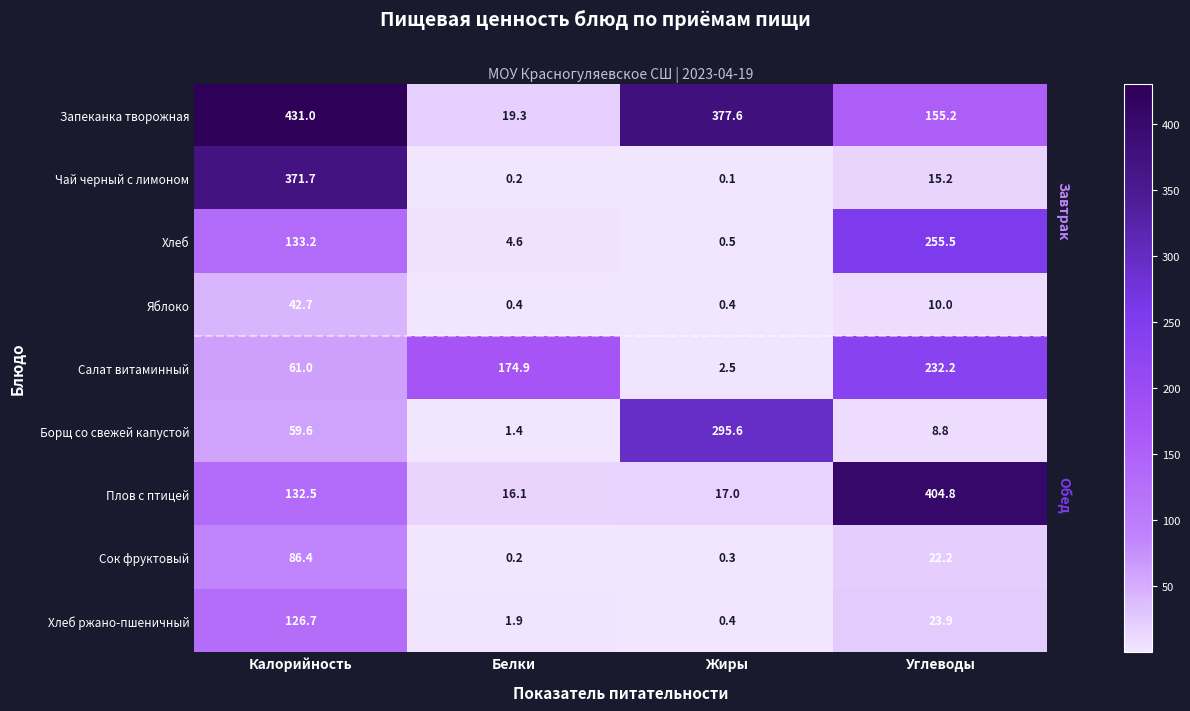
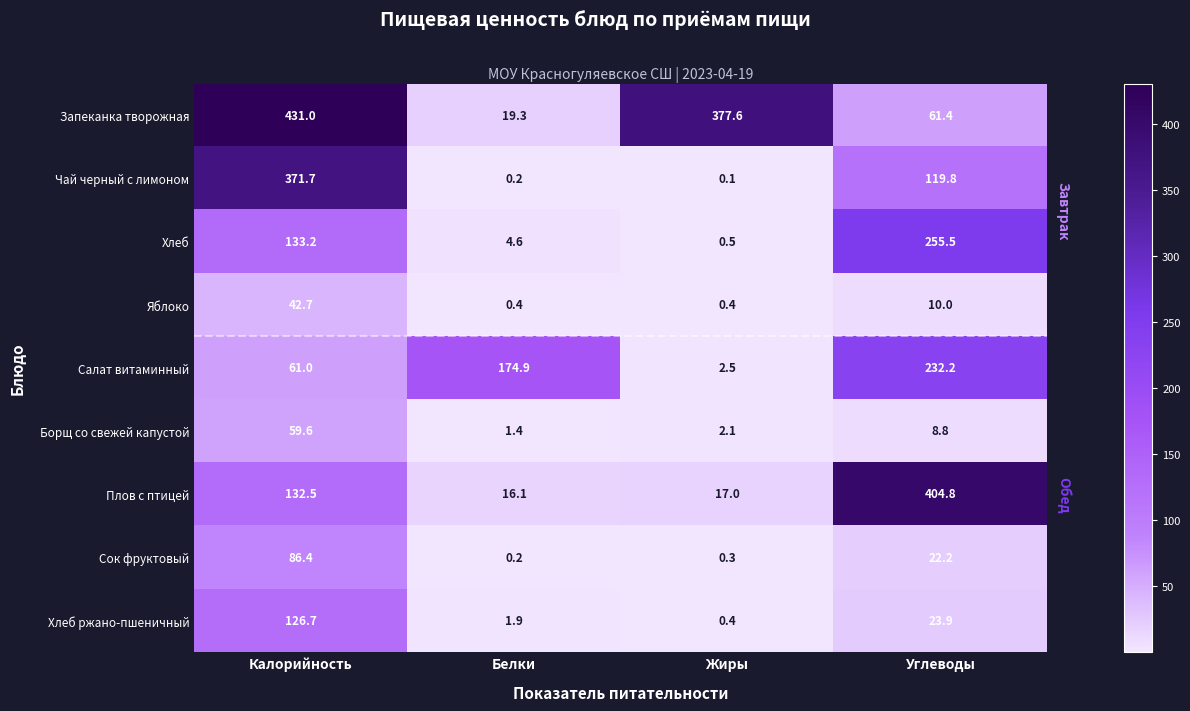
  {
    "Запеканка творожная": {
      "Калорийность": 431.0,
      "Белки": 19.3,
      "Жиры": 377.6,
-     "Углеводы": 155.2
+     "Углеводы": 61.4
    },
    "Чай черный с лимоном": {
      "Калорийность": 371.7,
      "Белки": 0.2,
      "Жиры": 0.1,
-     "Углеводы": 15.2
+     "Углеводы": 119.8
    },
    "Хлеб": {
      "Калорийность": 133.2,
      "Белки": 4.6,
      "Жиры": 0.5,
      "Углеводы": 255.5
    },
    "Яблоко": {
      "Калорийность": 42.7,
      "Белки": 0.4,
      "Жиры": 0.4,
      "Углеводы": 10.0
    },
    "Салат витаминный": {
      "Калорийность": 61.0,
      "Белки": 174.9,
      "Жиры": 2.5,
      "Углеводы": 232.2
    },
    "Борщ со свежей капустой": {
      "Калорийность": 59.6,
      "Белки": 1.4,
-     "Жиры": 295.6,
+     "Жиры": 2.1,
      "Углеводы": 8.8
    },
    "Плов с птицей": {
      "Калорийность": 132.5,
      "Белки": 16.1,
      "Жиры": 17.0,
      "Углеводы": 404.8
    },
    "Сок фруктовый": {
      "Калорийность": 86.4,
      "Белки": 0.2,
      "Жиры": 0.3,
      "Углеводы": 22.2
    },
    "Хлеб ржано-пшеничный": {
      "Калорийность": 126.7,
      "Белки": 1.9,
      "Жиры": 0.4,
      "Углеводы": 23.9
    }
  }
